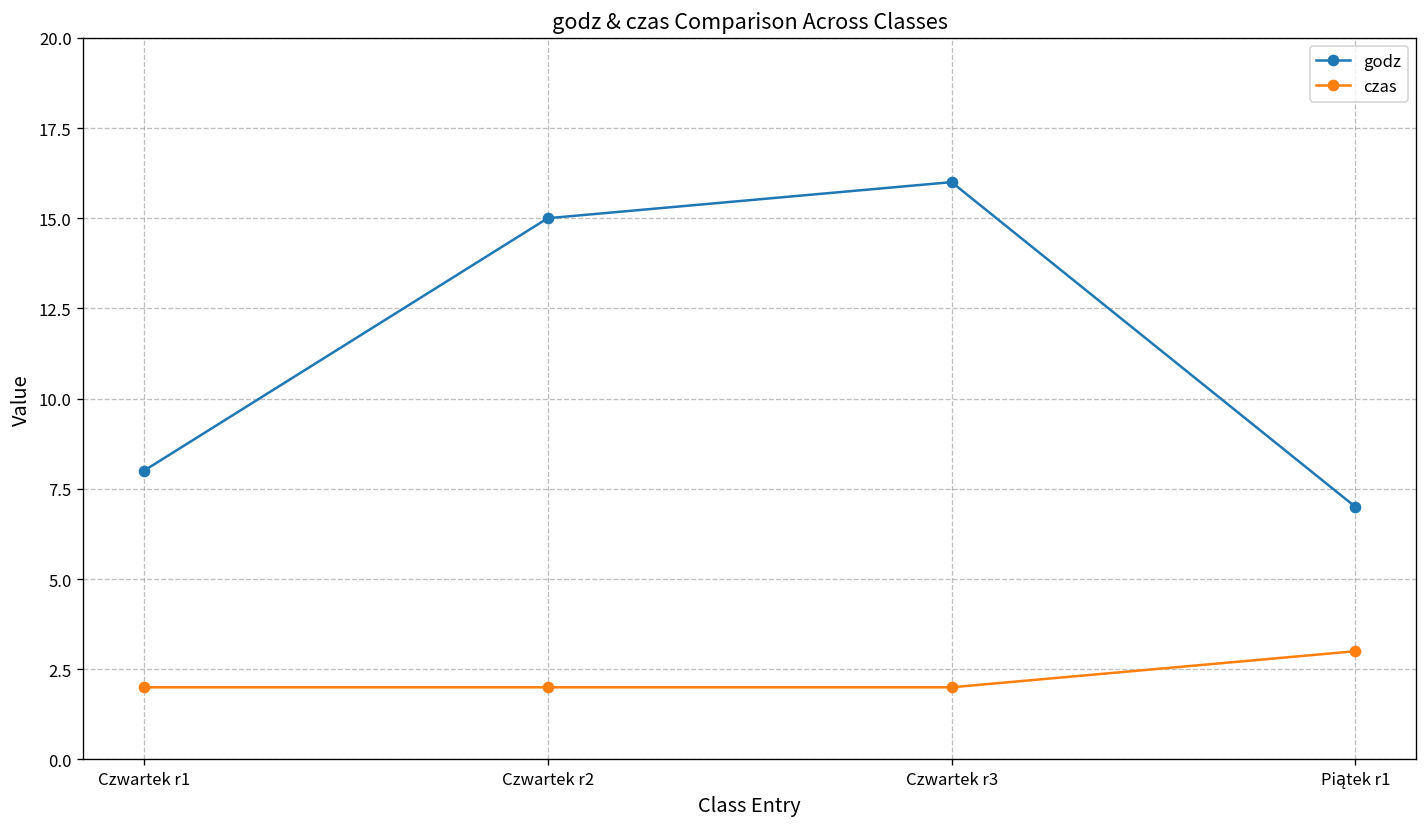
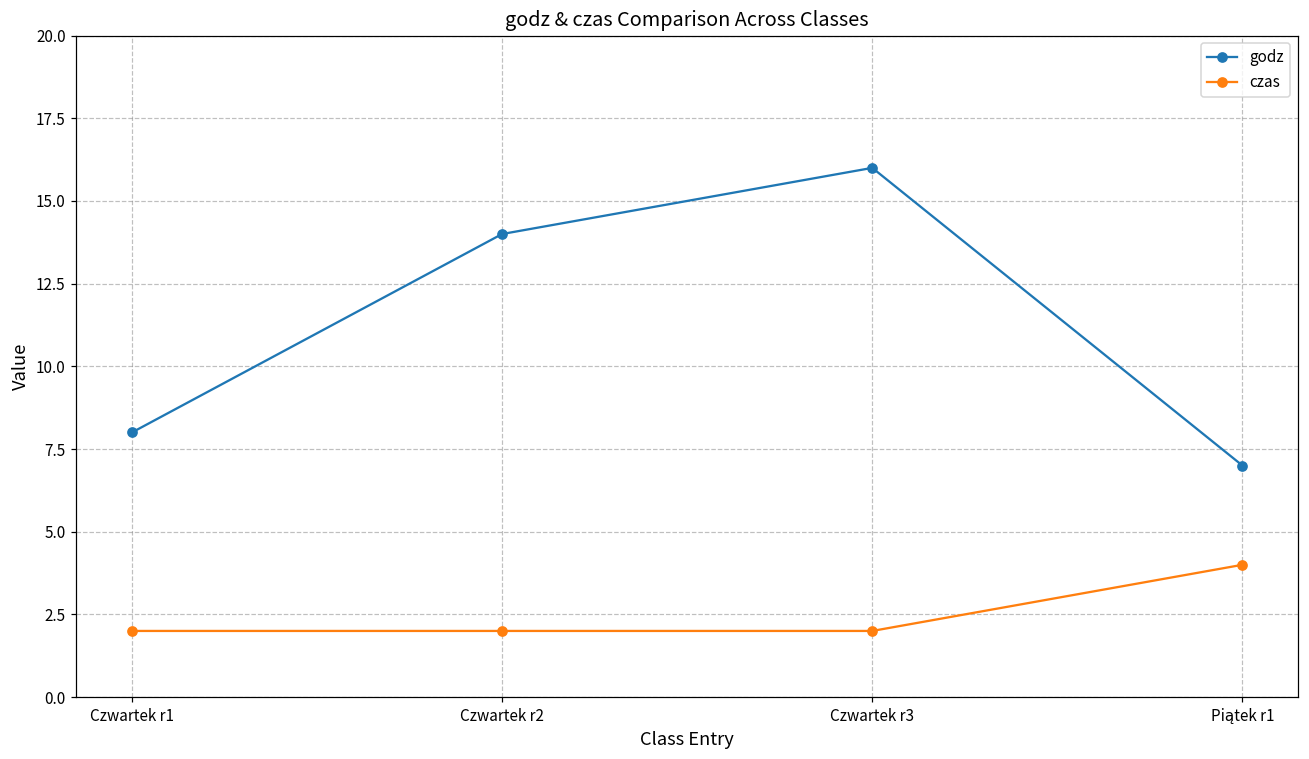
  {
    "godz": {
      "Czwartek r1": 8,
-     "Czwartek r2": 15,
+     "Czwartek r2": 14,
      "Czwartek r3": 16,
      "Piątek r1": 7
    },
    "czas": {
      "Czwartek r1": 2,
      "Czwartek r2": 2,
      "Czwartek r3": 2,
-     "Piątek r1": 3
+     "Piątek r1": 4
    }
  }
